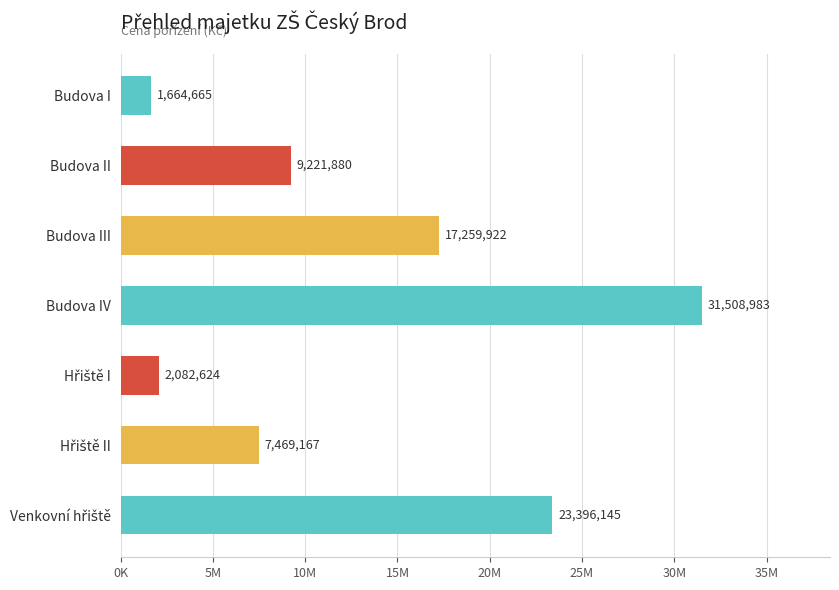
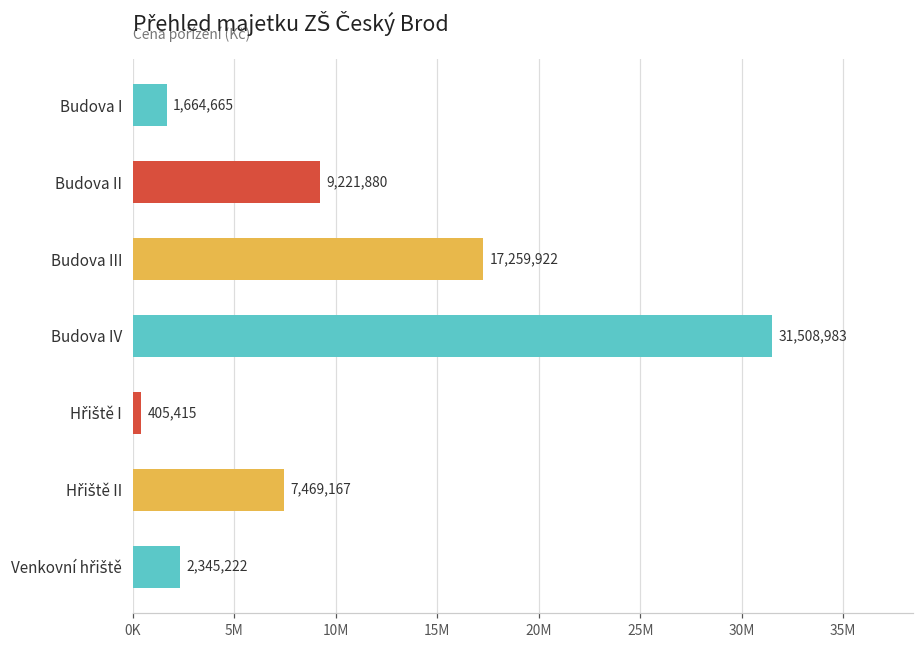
  {
    "Budova I": "1,664,665",
    "Budova II": "9,221,880",
    "Budova III": "17,259,922",
    "Budova IV": "31,508,983",
-   "Hřiště I": "2,082,624",
+   "Hřiště I": "405,415",
    "Hřiště II": "7,469,167",
-   "Venkovní hřiště": "23,396,145"
+   "Venkovní hřiště": "2,345,222"
  }
